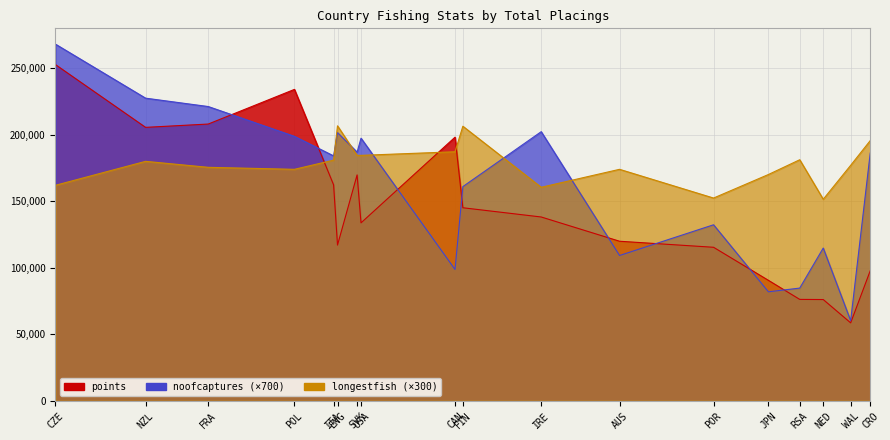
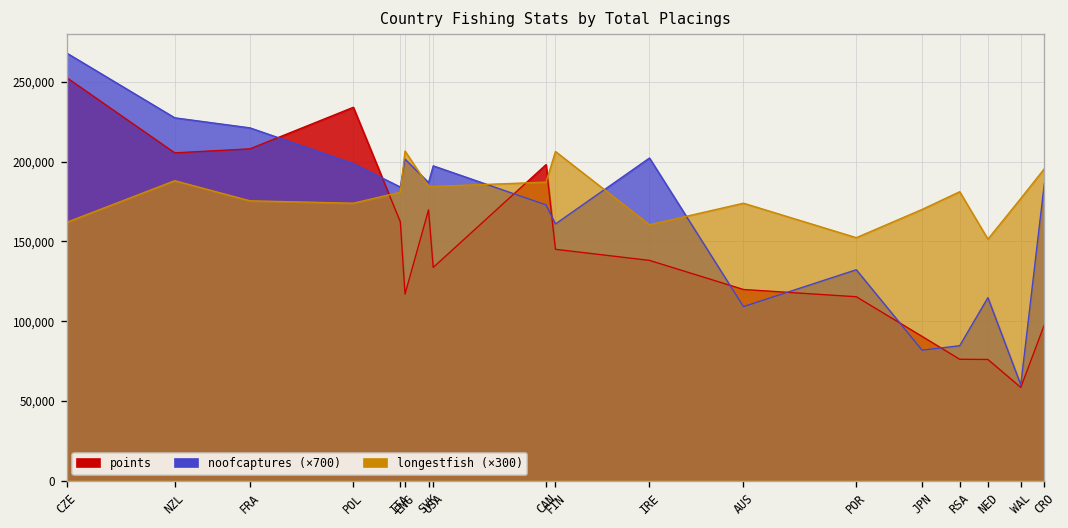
  {
    "points": {
      "CZE": "253,000",
      "NZL": "206,000",
      "FRA": "208,000",
      "POL": "234,000",
      "ITA": "162,000",
      "ENG": "117,000",
      "SVK": "170,000",
      "USA": "134,000",
      "CAN": "198,000",
      "FIN": "145,000",
      "IRE": "138,000",
      "AUS": "120,000",
      "POR": "115,000",
      "JPN": "91,000",
      "RSA": "76,000",
      "NED": "76,000",
      "CRO": "98,000"
    },
    "noofcaptures (×700)": {
      "CZE": "268,000",
      "NZL": "228,000",
      "FRA": "221,000",
      "POL": "199,000",
      "ITA": "184,000",
      "ENG": "202,000",
      "SVK": "187,000",
      "USA": "197,000",
-     "CAN": "99,000",
+     "CAN": "173,000",
      "FIN": "161,000",
      "IRE": "202,000",
      "AUS": "109,000",
      "POR": "132,000",
      "JPN": "82,000",
      "RSA": "85,000",
      "NED": "115,000",
      "CRO": "186,000"
    },
    "longestfish (×300)": {
      "CZE": "162,000",
-     "NZL": "180,000",
+     "NZL": "188,000",
      "FRA": "176,000",
      "POL": "174,000",
      "ITA": "181,000",
      "ENG": "207,000",
      "SVK": "185,000",
      "USA": "185,000",
      "CAN": "187,000",
      "FIN": "206,000",
      "IRE": "161,000",
      "AUS": "174,000",
      "POR": "152,000",
      "JPN": "170,000",
      "RSA": "181,000",
      "NED": "152,000",
      "WAL": "177,000",
      "CRO": "196,000"
    }
  }
